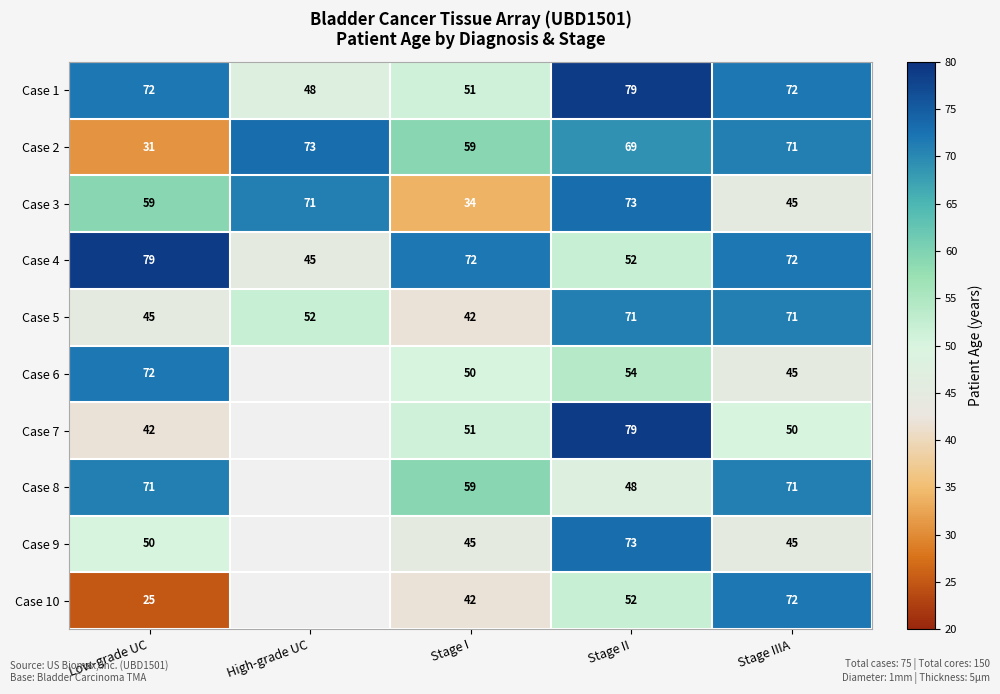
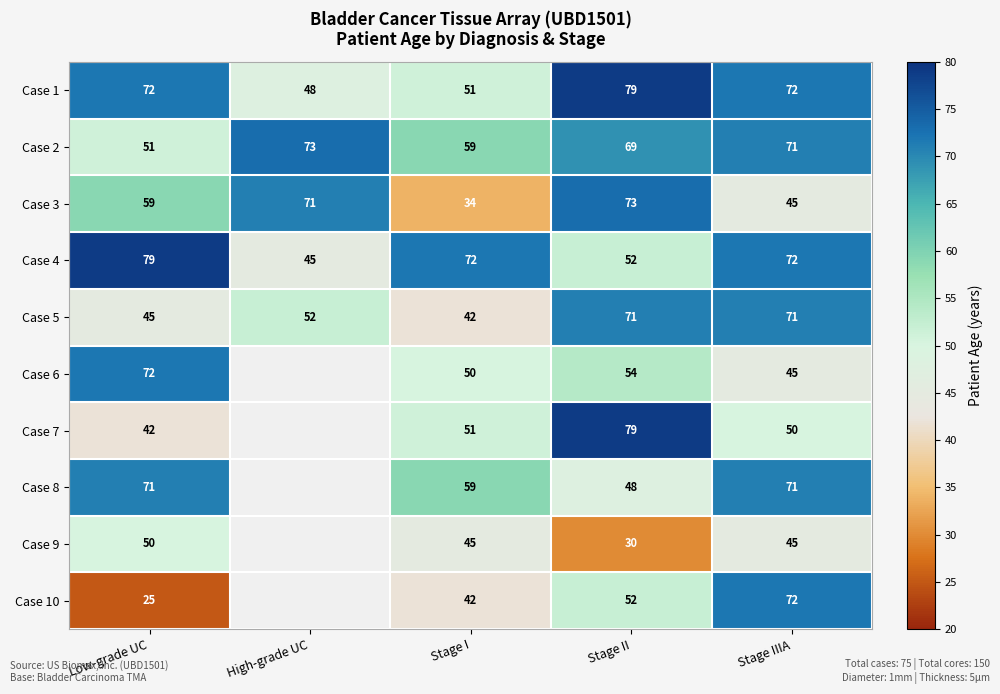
  {
    "Case 1": {
      "Low-grade UC": 72,
      "High-grade UC": 48,
      "Stage I": 51,
      "Stage II": 79,
      "Stage IIIA": 72
    },
    "Case 2": {
-     "Low-grade UC": 31,
+     "Low-grade UC": 51,
      "High-grade UC": 73,
      "Stage I": 59,
      "Stage II": 69,
      "Stage IIIA": 71
    },
    "Case 3": {
      "Low-grade UC": 59,
      "High-grade UC": 71,
      "Stage I": 34,
      "Stage II": 73,
      "Stage IIIA": 45
    },
    "Case 4": {
      "Low-grade UC": 79,
      "High-grade UC": 45,
      "Stage I": 72,
      "Stage II": 52,
      "Stage IIIA": 72
    },
    "Case 5": {
      "Low-grade UC": 45,
      "High-grade UC": 52,
      "Stage I": 42,
      "Stage II": 71,
      "Stage IIIA": 71
    },
    "Case 6": {
      "Low-grade UC": 72,
      "Stage I": 50,
      "Stage II": 54,
      "Stage IIIA": 45
    },
    "Case 7": {
      "Low-grade UC": 42,
      "Stage I": 51,
      "Stage II": 79,
      "Stage IIIA": 50
    },
    "Case 8": {
      "Low-grade UC": 71,
      "Stage I": 59,
      "Stage II": 48,
      "Stage IIIA": 71
    },
    "Case 9": {
      "Low-grade UC": 50,
      "Stage I": 45,
-     "Stage II": 73,
+     "Stage II": 30,
      "Stage IIIA": 45
    },
    "Case 10": {
      "Low-grade UC": 25,
      "Stage I": 42,
      "Stage II": 52,
      "Stage IIIA": 72
    }
  }
